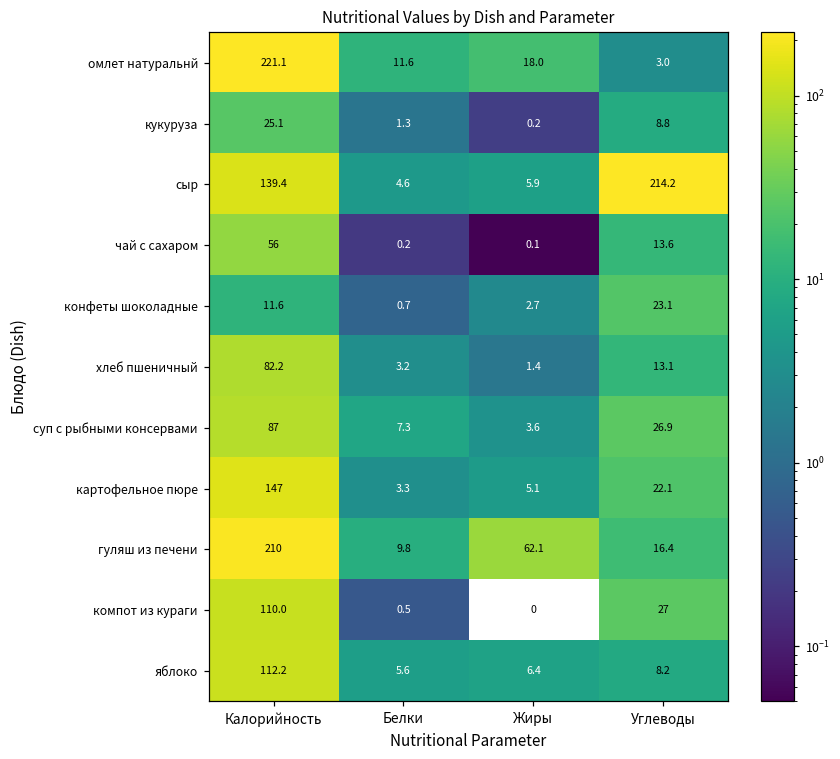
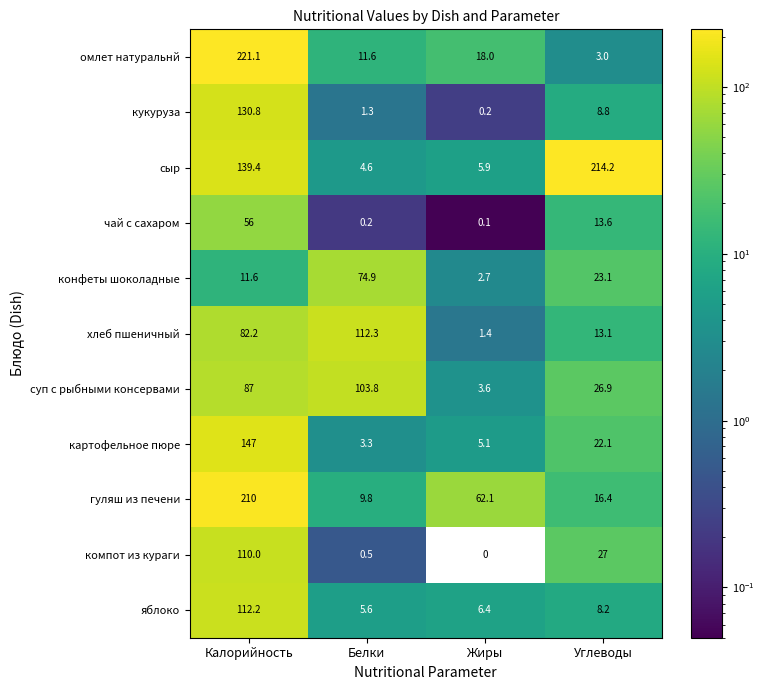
  {
    "омлет натуральнй": {
      "Калорийность": 221.1,
      "Белки": 11.6,
      "Жиры": 18.0,
      "Углеводы": 3.0
    },
    "кукуруза": {
-     "Калорийность": 25.1,
+     "Калорийность": 130.8,
      "Белки": 1.3,
      "Жиры": 0.2,
      "Углеводы": 8.8
    },
    "сыр": {
      "Калорийность": 139.4,
      "Белки": 4.6,
      "Жиры": 5.9,
      "Углеводы": 214.2
    },
    "чай с сахаром": {
      "Калорийность": 56,
      "Белки": 0.2,
      "Жиры": 0.1,
      "Углеводы": 13.6
    },
    "конфеты шоколадные": {
      "Калорийность": 11.6,
-     "Белки": 0.7,
+     "Белки": 74.9,
      "Жиры": 2.7,
      "Углеводы": 23.1
    },
    "хлеб пшеничный": {
      "Калорийность": 82.2,
-     "Белки": 3.2,
+     "Белки": 112.3,
      "Жиры": 1.4,
      "Углеводы": 13.1
    },
    "суп с рыбными консервами": {
      "Калорийность": 87,
-     "Белки": 7.3,
+     "Белки": 103.8,
      "Жиры": 3.6,
      "Углеводы": 26.9
    },
    "картофельное пюре": {
      "Калорийность": 147,
      "Белки": 3.3,
      "Жиры": 5.1,
      "Углеводы": 22.1
    },
    "гуляш из печени": {
      "Калорийность": 210,
      "Белки": 9.8,
      "Жиры": 62.1,
      "Углеводы": 16.4
    },
    "компот из кураги": {
      "Калорийность": 110.0,
      "Белки": 0.5,
      "Жиры": 0,
      "Углеводы": 27
    },
    "яблоко": {
      "Калорийность": 112.2,
      "Белки": 5.6,
      "Жиры": 6.4,
      "Углеводы": 8.2
    }
  }
